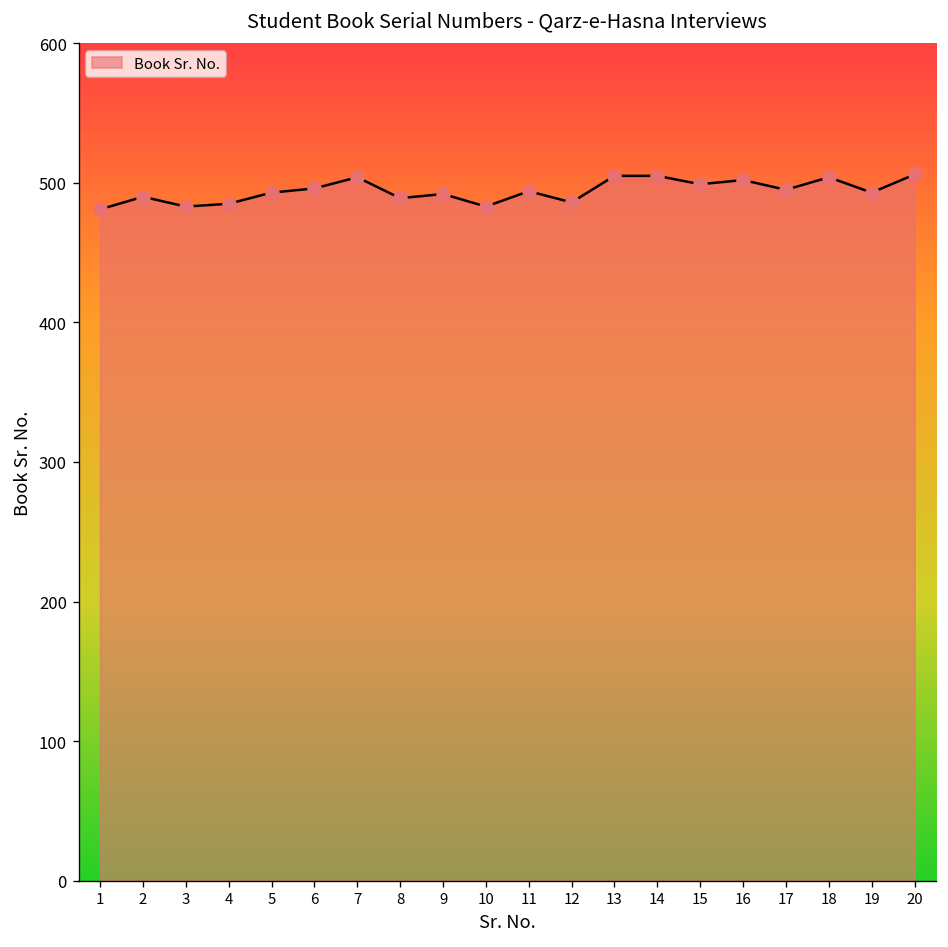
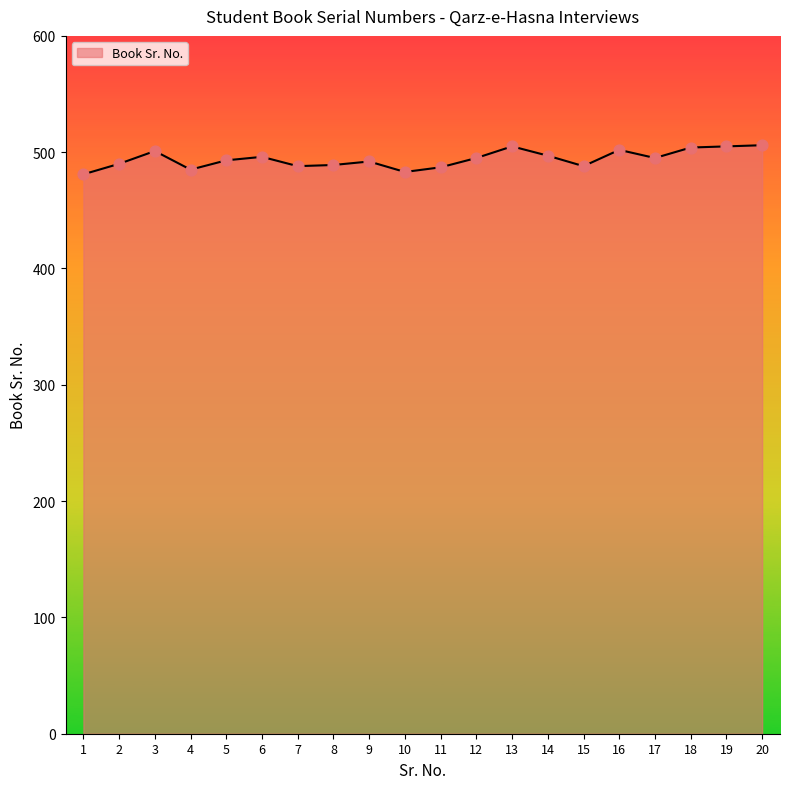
  {
    "1": 481,
    "2": 490,
-   "3": 483,
+   "3": 501,
    "4": 485,
    "5": 493,
    "6": 496,
-   "7": 504,
+   "7": 488,
    "8": 489,
    "9": 492,
    "10": 483,
-   "11": 494,
-   "12": 486,
+   "11": 487,
+   "12": 495,
    "13": 505,
-   "14": 505,
-   "15": 499,
+   "14": 497,
+   "15": 488,
    "16": 502,
    "17": 495,
    "18": 504,
-   "19": 493,
+   "19": 505,
    "20": 506
  }
